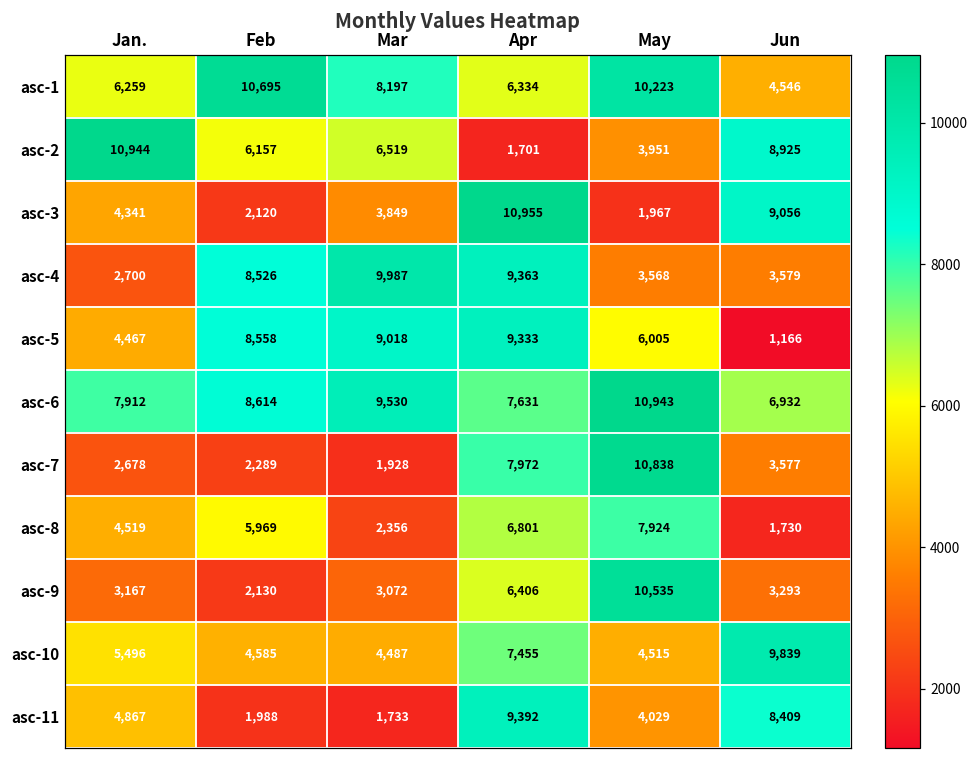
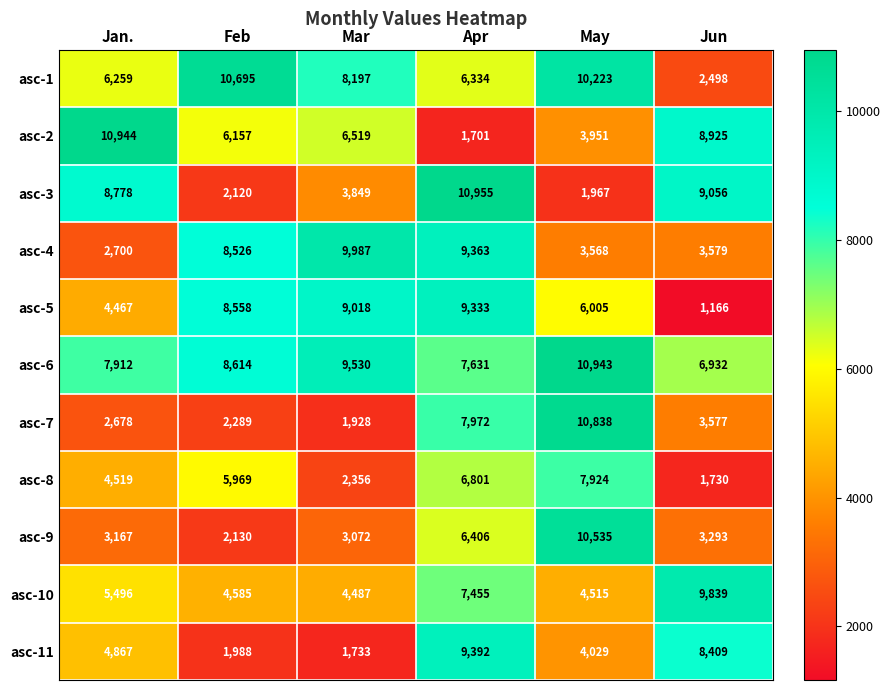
  {
    "asc-1": {
      "Jan.": "6,259",
      "Feb": "10,695",
      "Mar": "8,197",
      "Apr": "6,334",
      "May": "10,223",
-     "Jun": "4,546"
+     "Jun": "2,498"
    },
    "asc-2": {
      "Jan.": "10,944",
      "Feb": "6,157",
      "Mar": "6,519",
      "Apr": "1,701",
      "May": "3,951",
      "Jun": "8,925"
    },
    "asc-3": {
-     "Jan.": "4,341",
+     "Jan.": "8,778",
      "Feb": "2,120",
      "Mar": "3,849",
      "Apr": "10,955",
      "May": "1,967",
      "Jun": "9,056"
    },
    "asc-4": {
      "Jan.": "2,700",
      "Feb": "8,526",
      "Mar": "9,987",
      "Apr": "9,363",
      "May": "3,568",
      "Jun": "3,579"
    },
    "asc-5": {
      "Jan.": "4,467",
      "Feb": "8,558",
      "Mar": "9,018",
      "Apr": "9,333",
      "May": "6,005",
      "Jun": "1,166"
    },
    "asc-6": {
      "Jan.": "7,912",
      "Feb": "8,614",
      "Mar": "9,530",
      "Apr": "7,631",
      "May": "10,943",
      "Jun": "6,932"
    },
    "asc-7": {
      "Jan.": "2,678",
      "Feb": "2,289",
      "Mar": "1,928",
      "Apr": "7,972",
      "May": "10,838",
      "Jun": "3,577"
    },
    "asc-8": {
      "Jan.": "4,519",
      "Feb": "5,969",
      "Mar": "2,356",
      "Apr": "6,801",
      "May": "7,924",
      "Jun": "1,730"
    },
    "asc-9": {
      "Jan.": "3,167",
      "Feb": "2,130",
      "Mar": "3,072",
      "Apr": "6,406",
      "May": "10,535",
      "Jun": "3,293"
    },
    "asc-10": {
      "Jan.": "5,496",
      "Feb": "4,585",
      "Mar": "4,487",
      "Apr": "7,455",
      "May": "4,515",
      "Jun": "9,839"
    },
    "asc-11": {
      "Jan.": "4,867",
      "Feb": "1,988",
      "Mar": "1,733",
      "Apr": "9,392",
      "May": "4,029",
      "Jun": "8,409"
    }
  }
